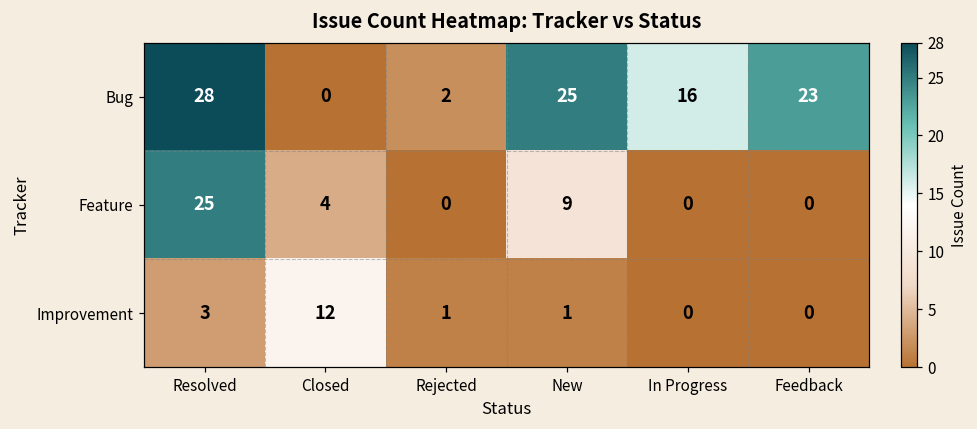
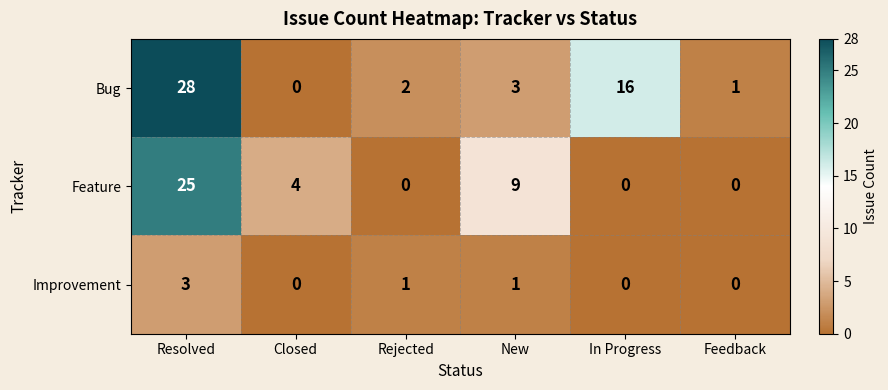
  {
    "Bug": {
      "Resolved": 28,
      "Closed": 0,
      "Rejected": 2,
-     "New": 25,
+     "New": 3,
      "In Progress": 16,
-     "Feedback": 23
+     "Feedback": 1
    },
    "Feature": {
      "Resolved": 25,
      "Closed": 4,
      "Rejected": 0,
      "New": 9,
      "In Progress": 0,
      "Feedback": 0
    },
    "Improvement": {
      "Resolved": 3,
-     "Closed": 12,
+     "Closed": 0,
      "Rejected": 1,
      "New": 1,
      "In Progress": 0,
      "Feedback": 0
    }
  }
